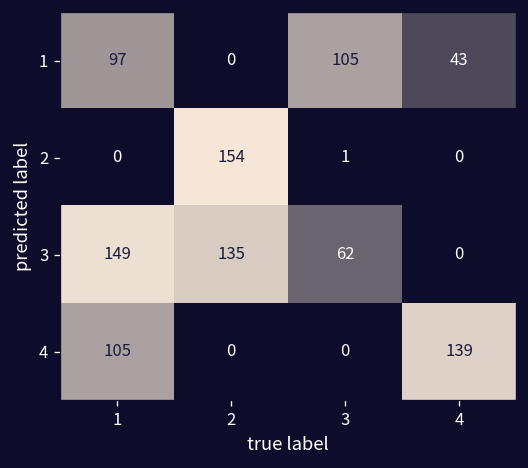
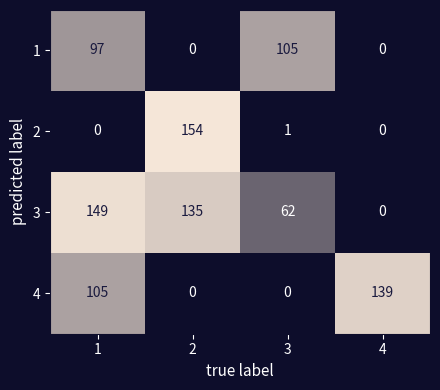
  {
    "1": {
      "1": 97,
      "2": 0,
      "3": 105,
-     "4": 43
+     "4": 0
    },
    "2": {
      "1": 0,
      "2": 154,
      "3": 1,
      "4": 0
    },
    "3": {
      "1": 149,
      "2": 135,
      "3": 62,
      "4": 0
    },
    "4": {
      "1": 105,
      "2": 0,
      "3": 0,
      "4": 139
    }
  }
